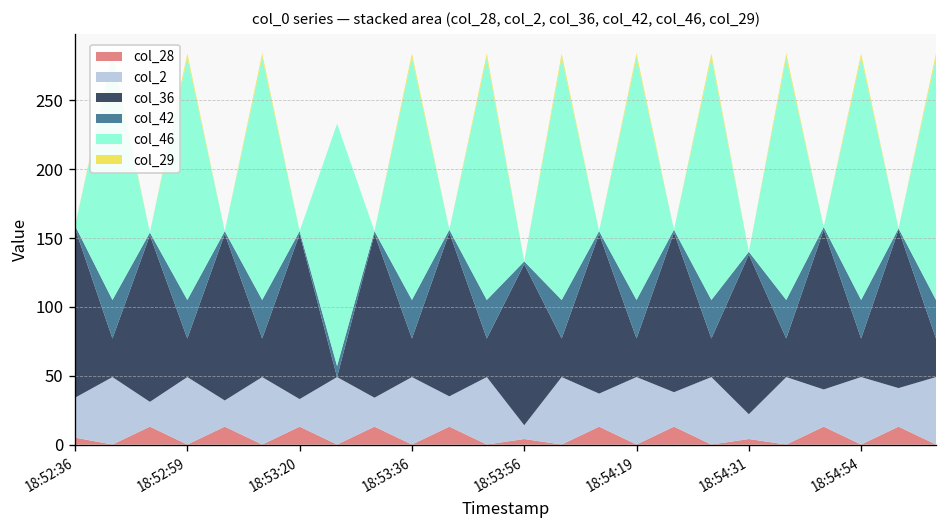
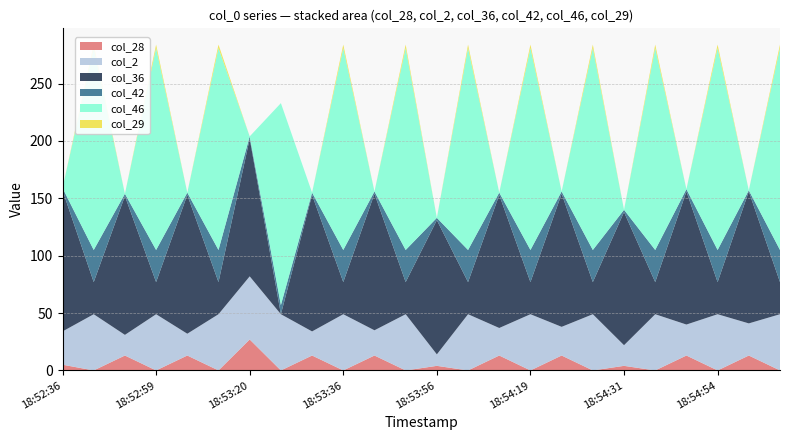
  {
    "col_28": {
      "18:52:36": 5,
      "18:52:59": 0,
-     "18:53:20": 13,
+     "18:53:20": 27,
      "18:53:36": 0,
      "18:53:56": 4,
      "18:54:19": 0,
      "18:54:31": 4,
      "18:54:54": 0
    },
    "col_2": {
      "18:52:36": 29,
      "18:52:59": 49,
-     "18:53:20": 20,
+     "18:53:20": 55,
      "18:53:36": 49,
      "18:53:56": 10,
      "18:54:19": 49,
      "18:54:31": 18,
      "18:54:54": 49
    },
    "col_36": {
      "18:52:59": 28,
      "18:53:36": 28,
      "18:54:19": 28,
      "18:54:54": 28
    },
    "col_42": {
      "18:52:59": 28,
      "18:53:36": 28,
      "18:54:19": 28,
      "18:54:54": 28
    },
    "col_46": {
      "18:52:59": 176,
      "18:53:36": 176,
      "18:54:19": 176,
      "18:54:54": 176
    },
    "col_29": {
      "18:52:59": 3,
      "18:53:36": 3,
      "18:54:19": 3,
      "18:54:54": 3
    }
  }
